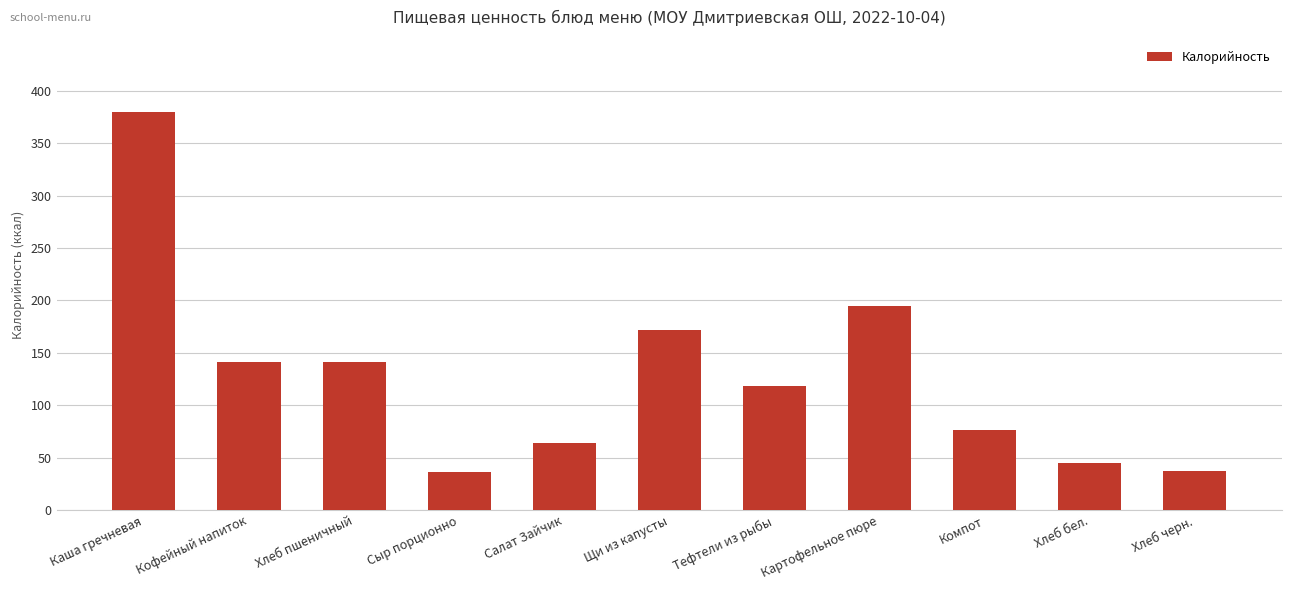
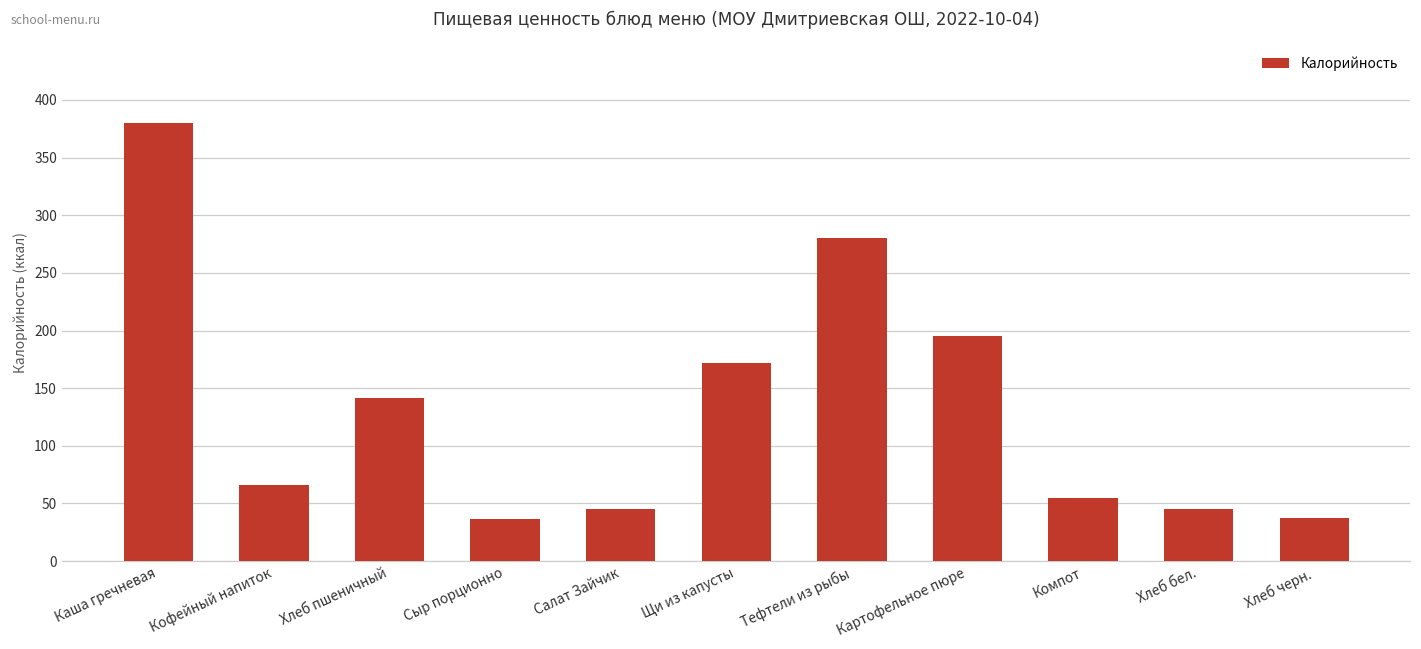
  {
    "Каша гречневая": 380,
-   "Кофейный напиток": 141,
+   "Кофейный напиток": 66,
    "Хлеб пшеничный": 142,
    "Сыр порционно": 36,
-   "Салат Зайчик": 64,
+   "Салат Зайчик": 45,
    "Щи из капусты": 172,
-   "Тефтели из рыбы": 118,
+   "Тефтели из рыбы": 280,
    "Картофельное пюре": 195,
-   "Компот": 77,
+   "Компот": 55,
    "Хлеб бел.": 45,
    "Хлеб черн.": 37
  }
